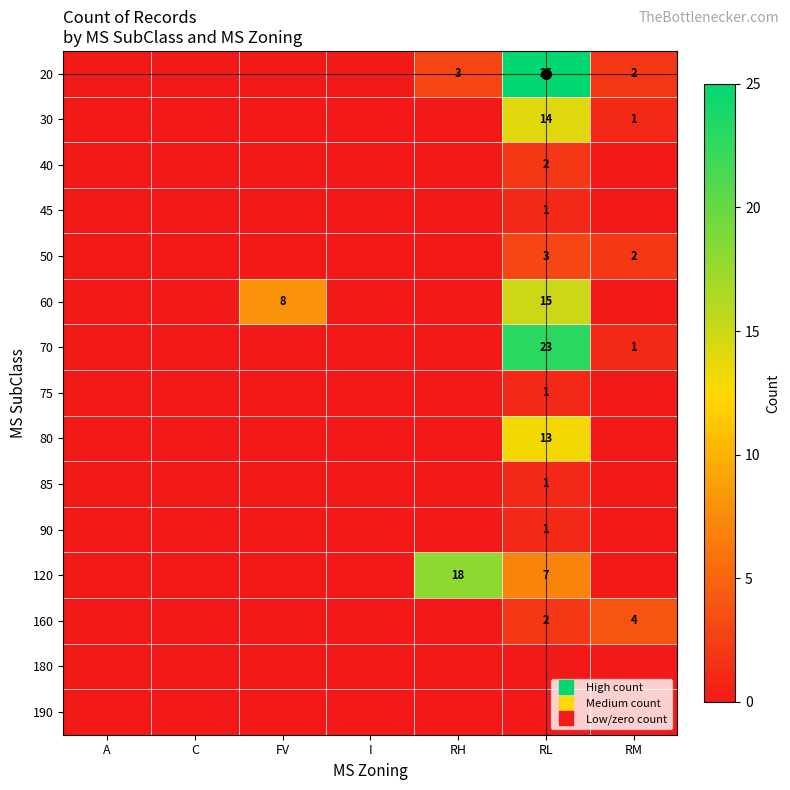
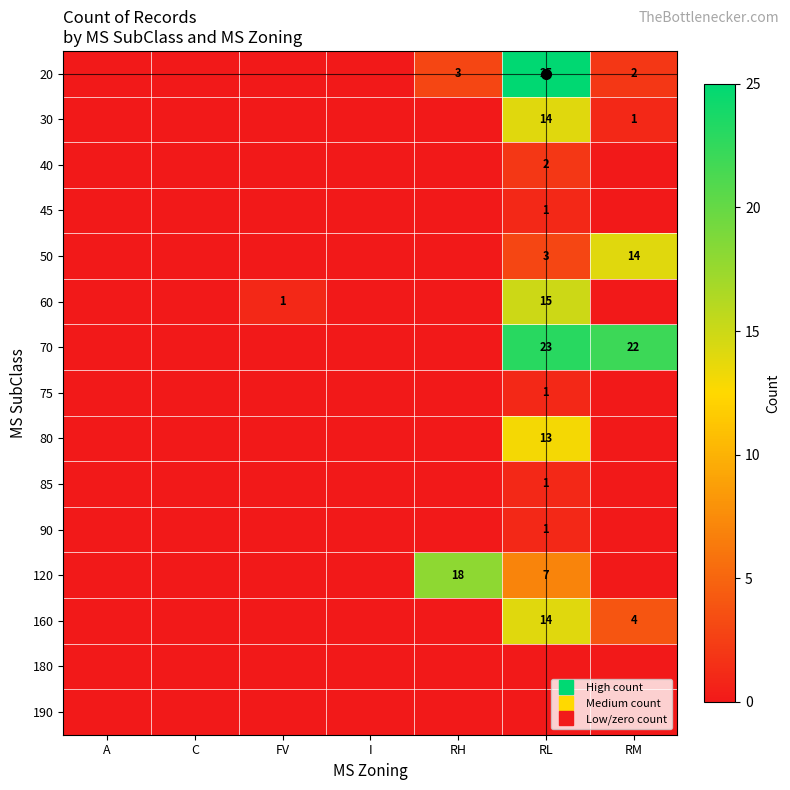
  {
    "20": {
      "RH": 3,
      "RM": 2
    },
    "30": {
      "RL": 14,
      "RM": 1
    },
    "40": {
      "RL": 2
    },
    "45": {
      "RL": 1
    },
    "50": {
      "RL": 3,
-     "RM": 2
+     "RM": 14
    },
    "60": {
-     "FV": 8,
+     "FV": 1,
      "RL": 15
    },
    "70": {
      "RL": 23,
-     "RM": 1
+     "RM": 22
    },
    "75": {
      "RL": 1
    },
    "80": {
      "RL": 13
    },
    "85": {
      "RL": 1
    },
    "90": {
      "RL": 1
    },
    "120": {
      "RH": 18,
      "RL": 7
    },
    "160": {
-     "RL": 2,
+     "RL": 14,
      "RM": 4
    }
  }
